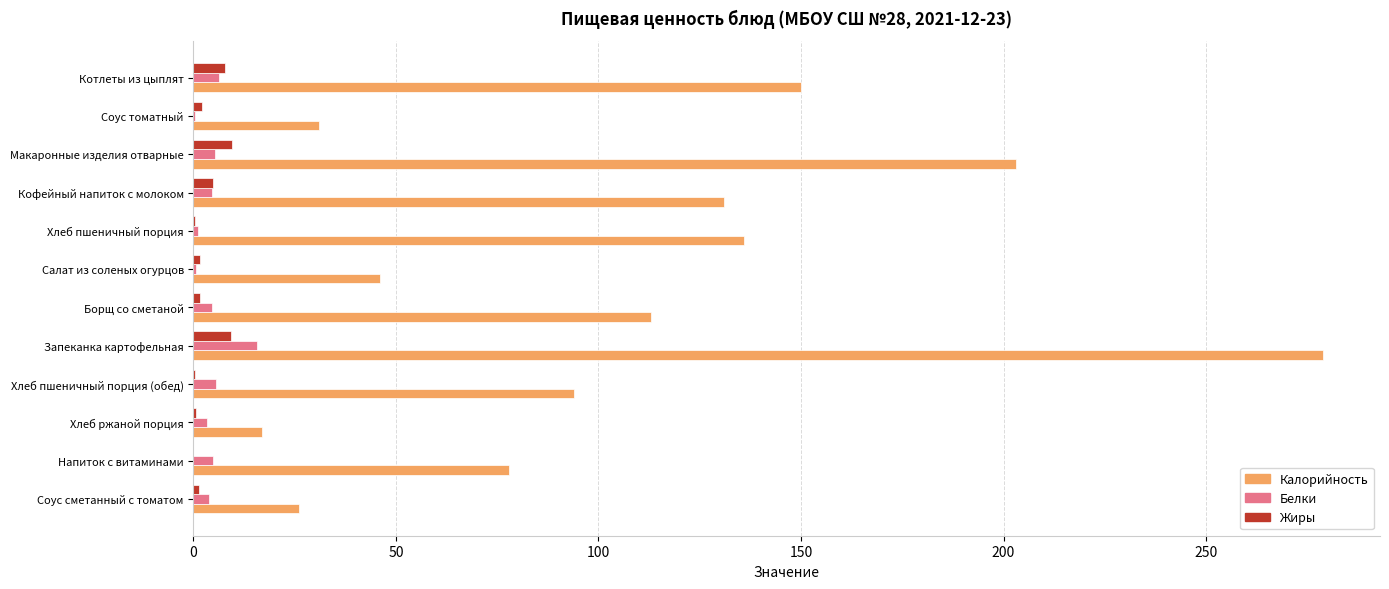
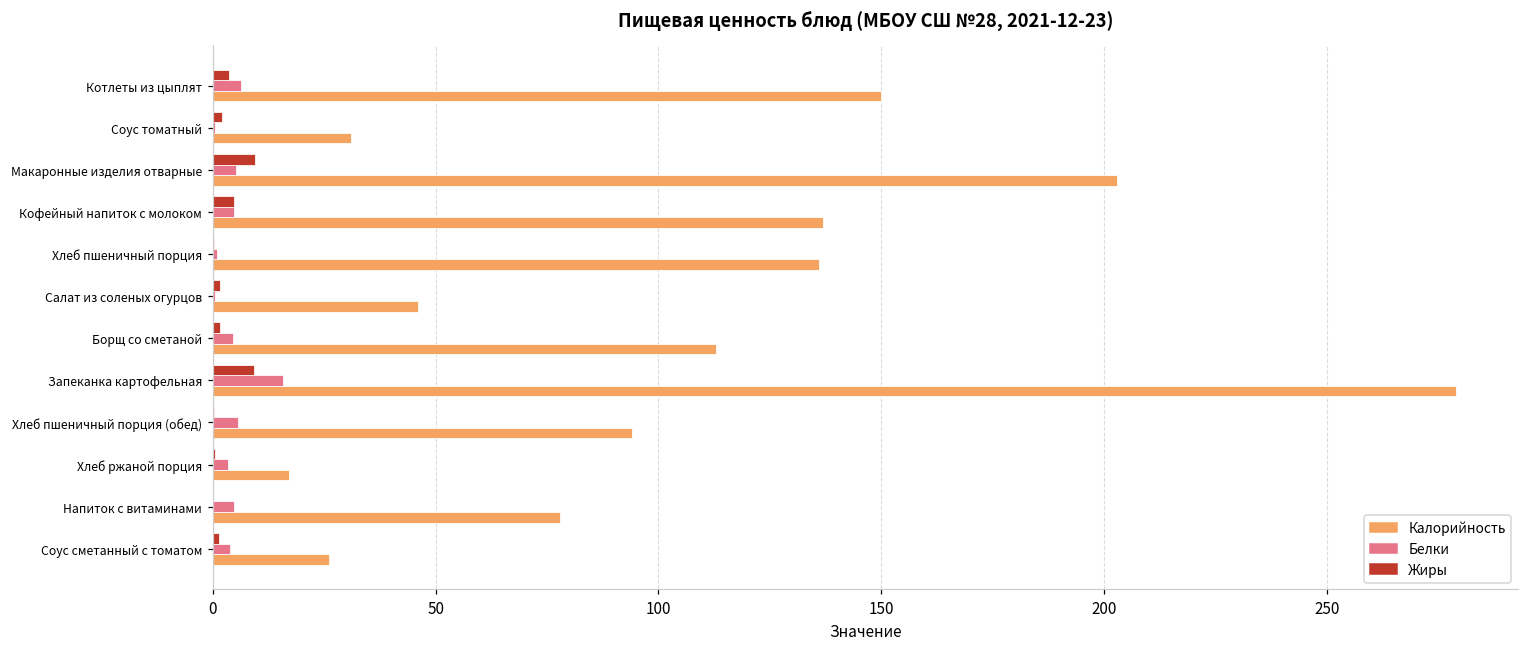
  {
    "Калорийность": {
      "Котлеты из цыплят": 150,
      "Соус томатный": 31,
      "Макаронные изделия отварные": 203,
-     "Кофейный напиток с молоком": 131,
+     "Кофейный напиток с молоком": 137,
      "Хлеб пшеничный порция": 136,
      "Салат из соленых огурцов": 46,
      "Борщ со сметаной": 113,
      "Запеканка картофельная": 279,
      "Хлеб пшеничный порция (обед)": 94,
      "Хлеб ржаной порция": 17,
      "Напиток с витаминами": 78,
      "Соус сметанный с томатом": 26
    },
    "Белки": {
      "Котлеты из цыплят": 6,
      "Макаронные изделия отварные": 5,
      "Кофейный напиток с молоком": 5,
      "Хлеб пшеничный порция": 1,
      "Борщ со сметаной": 5,
      "Запеканка картофельная": 16,
      "Хлеб пшеничный порция (обед)": 6,
      "Хлеб ржаной порция": 3,
      "Напиток с витаминами": 5,
      "Соус сметанный с томатом": 4
    },
    "Жиры": {
-     "Котлеты из цыплят": 8,
+     "Котлеты из цыплят": 4,
      "Соус томатный": 2,
      "Макаронные изделия отварные": 10,
      "Кофейный напиток с молоком": 5,
      "Салат из соленых огурцов": 2,
      "Борщ со сметаной": 2,
      "Запеканка картофельная": 9,
      "Напиток с витаминами": 0,
      "Соус сметанный с томатом": 1
    }
  }
